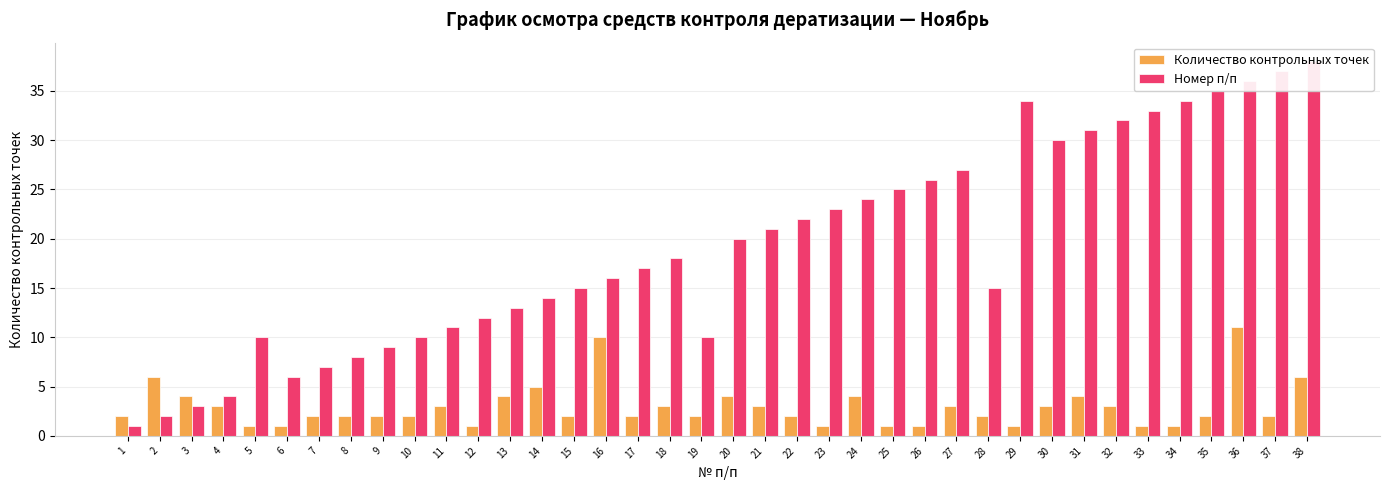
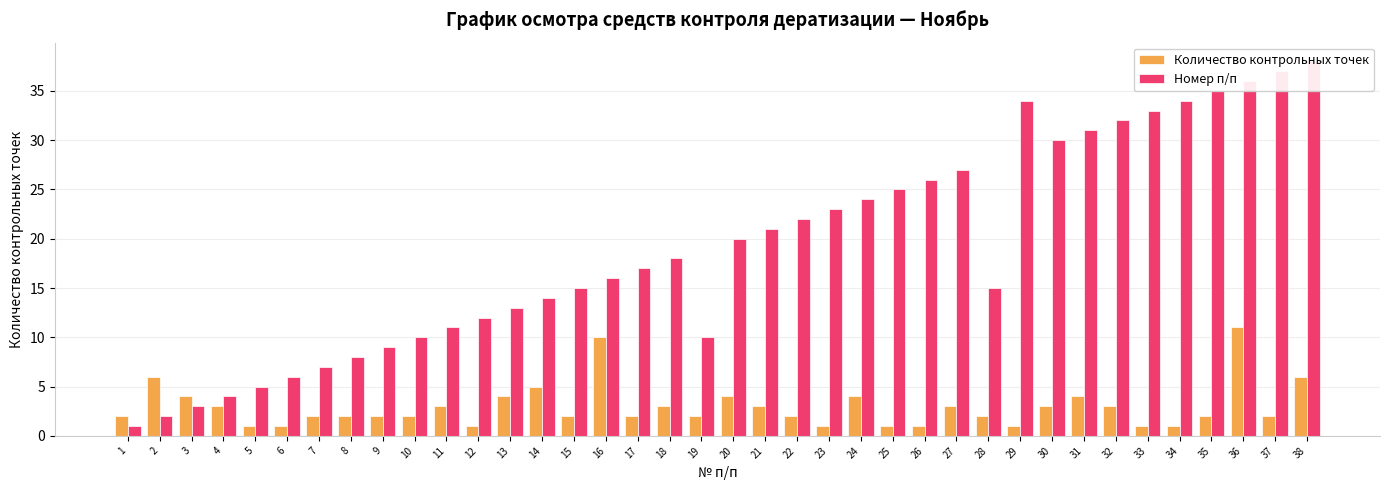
  {
    "Количество контрольных точек": {
      "1": 2,
      "2": 6,
      "3": 4,
      "4": 3,
      "5": 1,
      "6": 1,
      "7": 2,
      "8": 2,
      "9": 2,
      "10": 2,
      "11": 3,
      "12": 1,
      "13": 4,
      "14": 5,
      "15": 2,
      "16": 10,
      "17": 2,
      "18": 3,
      "19": 2,
      "20": 4,
      "21": 3,
      "22": 2,
      "23": 1,
      "24": 4,
      "25": 1,
      "26": 1,
      "27": 3,
      "28": 2,
      "29": 1,
      "30": 3,
      "31": 4,
      "32": 3,
      "33": 1,
      "34": 1,
      "35": 2,
      "36": 11,
      "37": 2,
      "38": 6
    },
    "Номер п/п": {
      "1": 1,
      "2": 2,
      "3": 3,
      "4": 4,
-     "5": 10,
+     "5": 5,
      "6": 6,
      "7": 7,
      "8": 8,
      "9": 9,
      "10": 10,
      "11": 11,
      "12": 12,
      "13": 13,
      "14": 14,
      "15": 15,
      "16": 16,
      "17": 17,
      "18": 18,
      "19": 10,
      "20": 20,
      "21": 21,
      "22": 22,
      "23": 23,
      "24": 24,
      "25": 25,
      "26": 26,
      "27": 27,
      "28": 15,
      "29": 34,
      "30": 30,
      "31": 31,
      "32": 32,
      "33": 33,
      "34": 34
    }
  }
